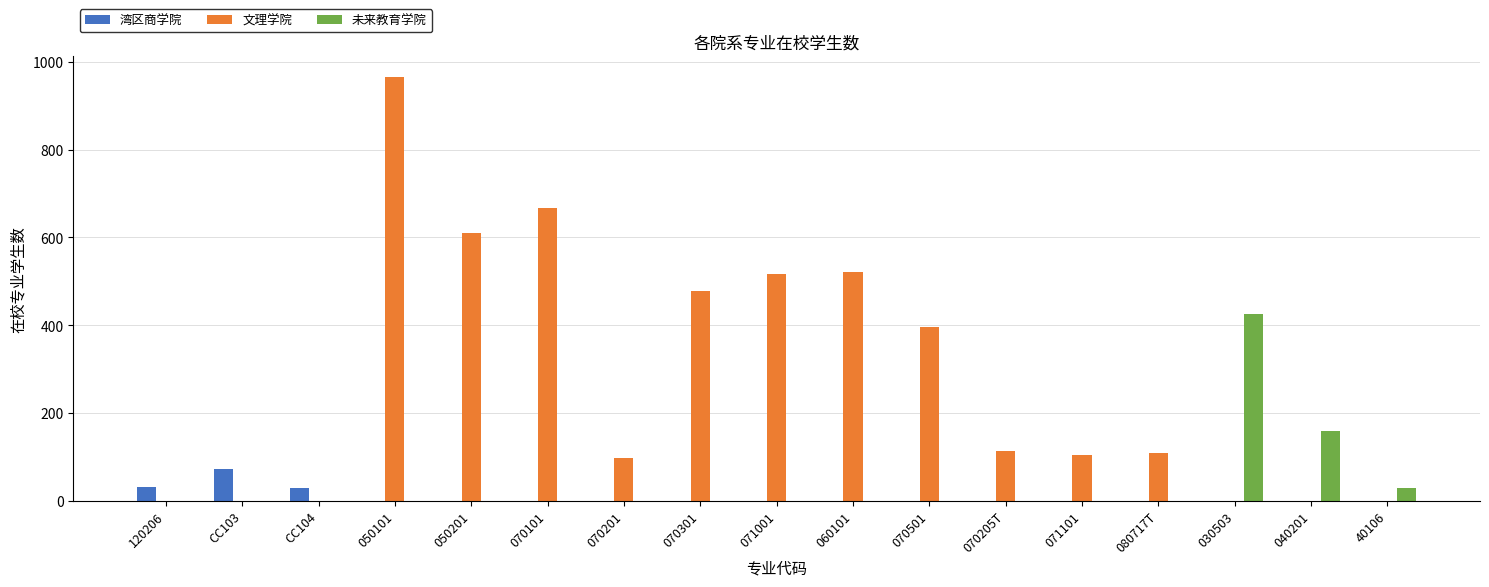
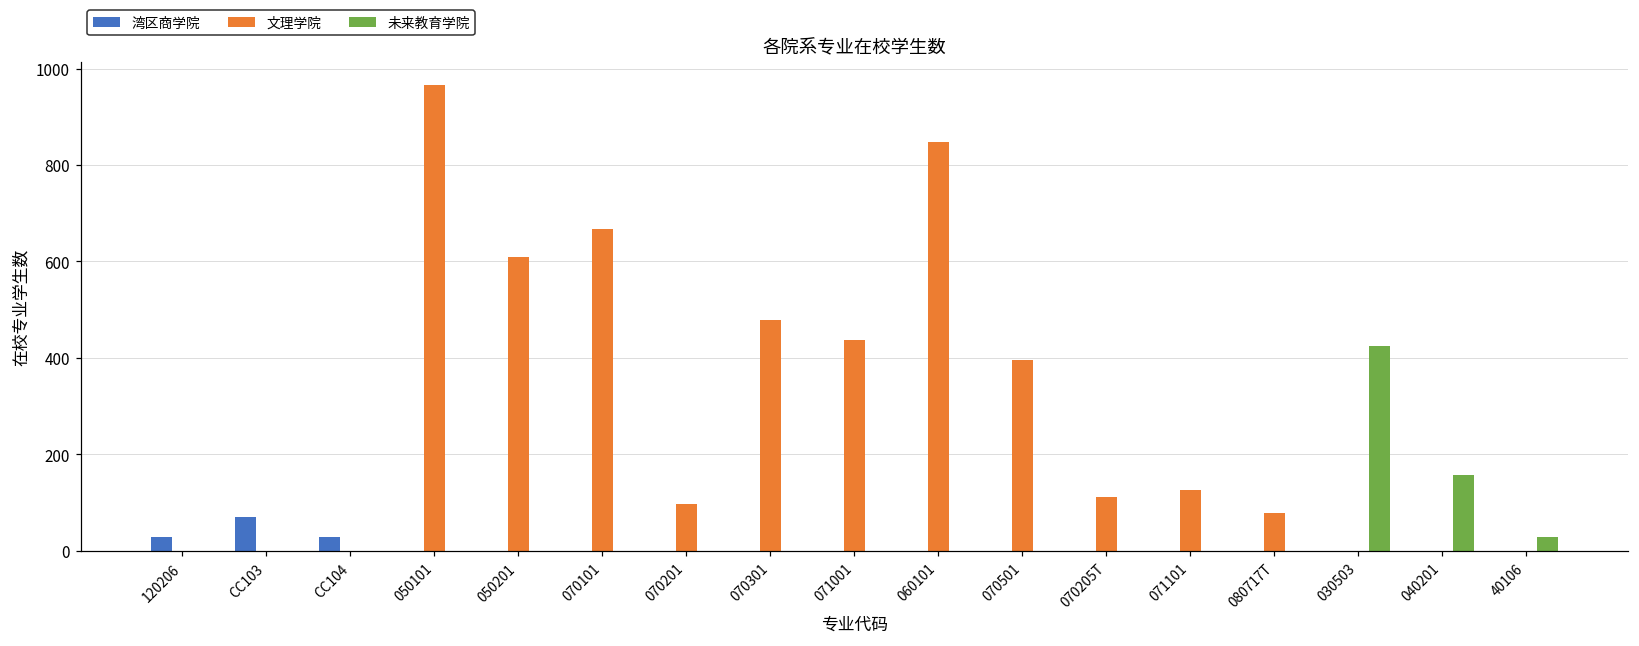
  {
    "湾区商学院": {
      "120206": 30,
      "CC103": 70,
      "CC104": 30,
      "050101": 0,
      "050201": 0,
      "070101": 0,
      "070201": 0,
      "070301": 0,
      "071001": 0,
      "060101": 0,
      "070501": 0,
      "070205T": 0,
      "071101": 0,
      "080717T": 0,
      "030503": 0,
      "040201": 0,
      "40106": 0
    },
    "文理学院": {
      "120206": 0,
      "CC103": 0,
      "CC104": 0,
      "050101": 970,
      "050201": 610,
      "070101": 670,
      "070201": 100,
      "070301": 480,
-     "071001": 520,
-     "060101": 520,
+     "071001": 440,
+     "060101": 850,
      "070501": 400,
      "070205T": 110,
-     "071101": 110,
-     "080717T": 110,
+     "071101": 130,
+     "080717T": 80,
      "030503": 0,
      "040201": 0,
      "40106": 0
    },
    "未来教育学院": {
      "120206": 0,
      "CC103": 0,
      "CC104": 0,
      "050101": 0,
      "050201": 0,
      "070101": 0,
      "070201": 0,
      "070301": 0,
      "071001": 0,
      "060101": 0,
      "070501": 0,
      "070205T": 0,
      "071101": 0,
      "080717T": 0,
      "030503": 430,
      "040201": 160,
      "40106": 30
    }
  }
